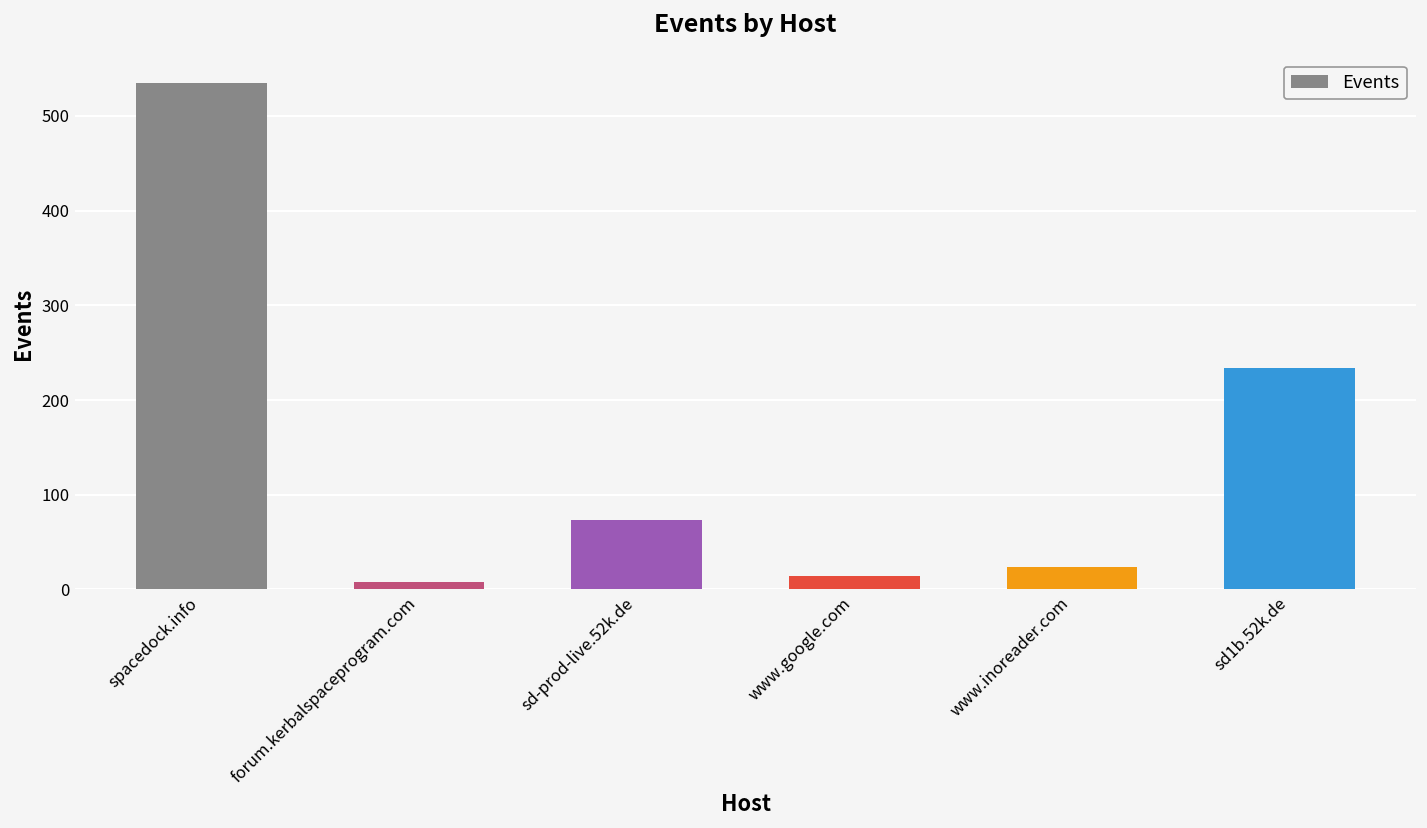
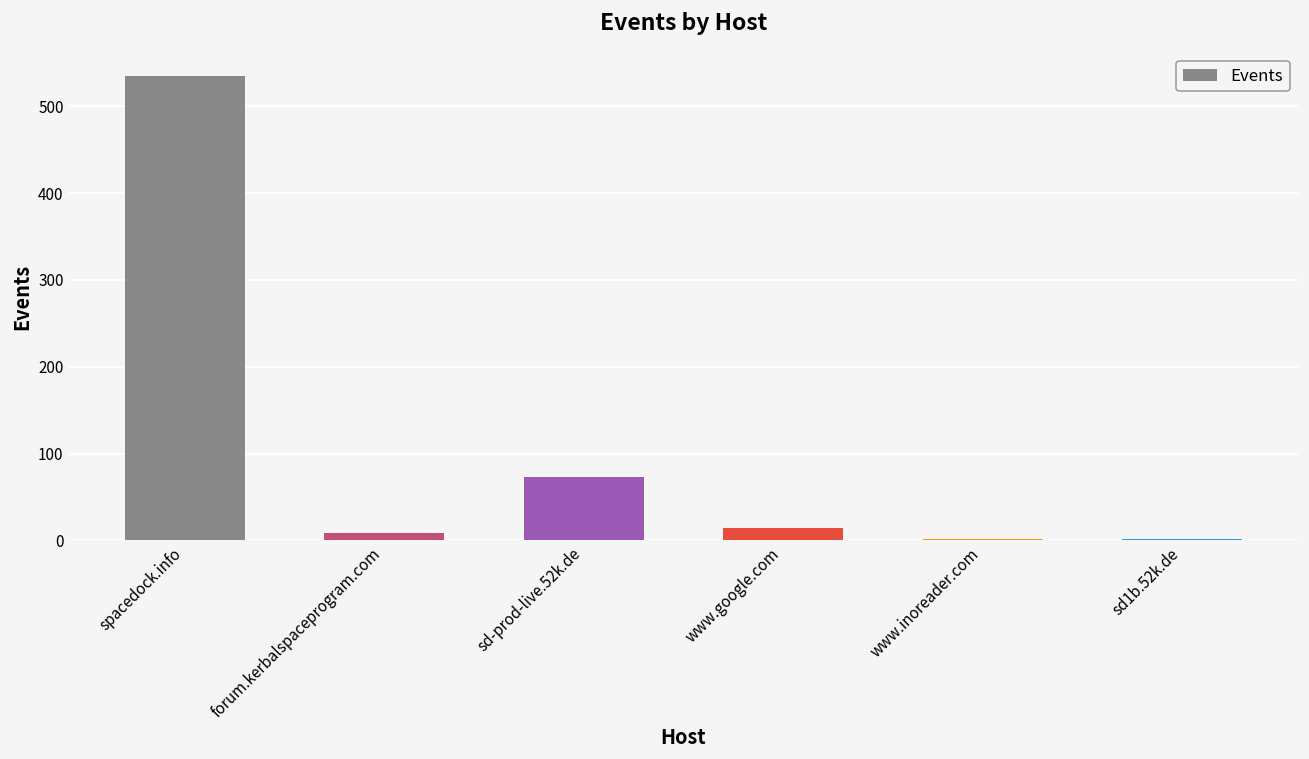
  {
    "spacedock.info": 540,
    "forum.kerbalspaceprogram.com": 10,
    "sd-prod-live.52k.de": 70,
    "www.google.com": 10,
-   "www.inoreader.com": 20,
-   "sd1b.52k.de": 230
+   "www.inoreader.com": 0,
+   "sd1b.52k.de": 0
  }
